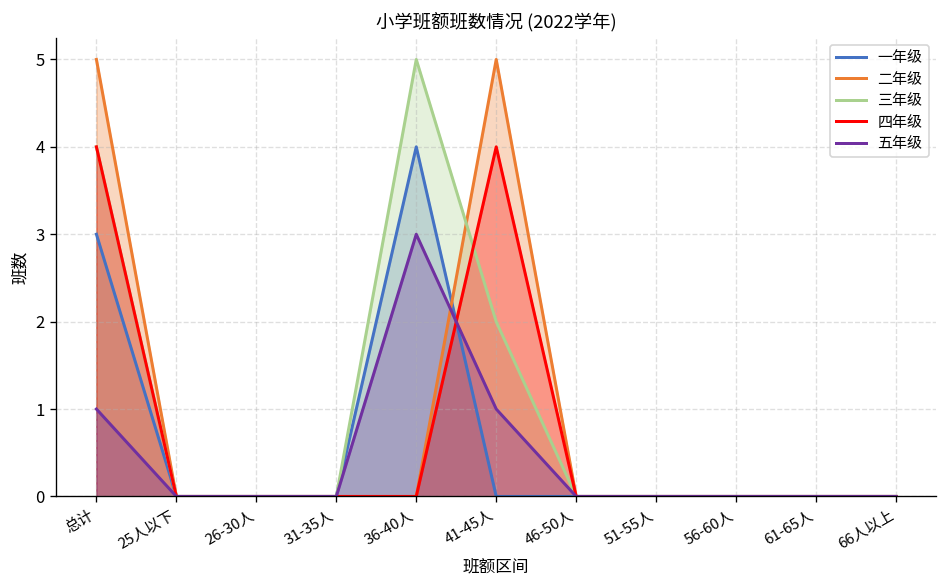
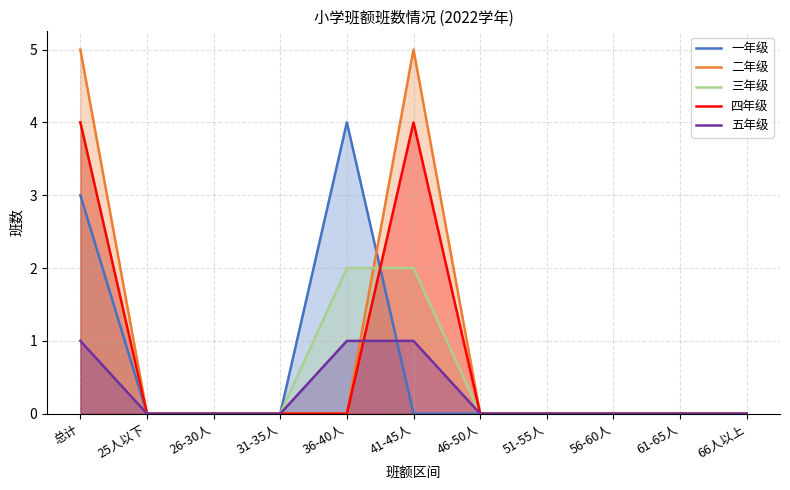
  {
    "一年级": {
      "总计": 3,
      "36-40人": 4,
      "41-45人": 0
    },
    "二年级": {
      "总计": 5,
      "41-45人": 5
    },
    "三年级": {
-     "36-40人": 5,
+     "36-40人": 2,
      "41-45人": 2
    },
    "四年级": {
      "41-45人": 4
    },
    "五年级": {
      "总计": 1,
-     "36-40人": 3,
+     "36-40人": 1,
      "41-45人": 1
    }
  }
